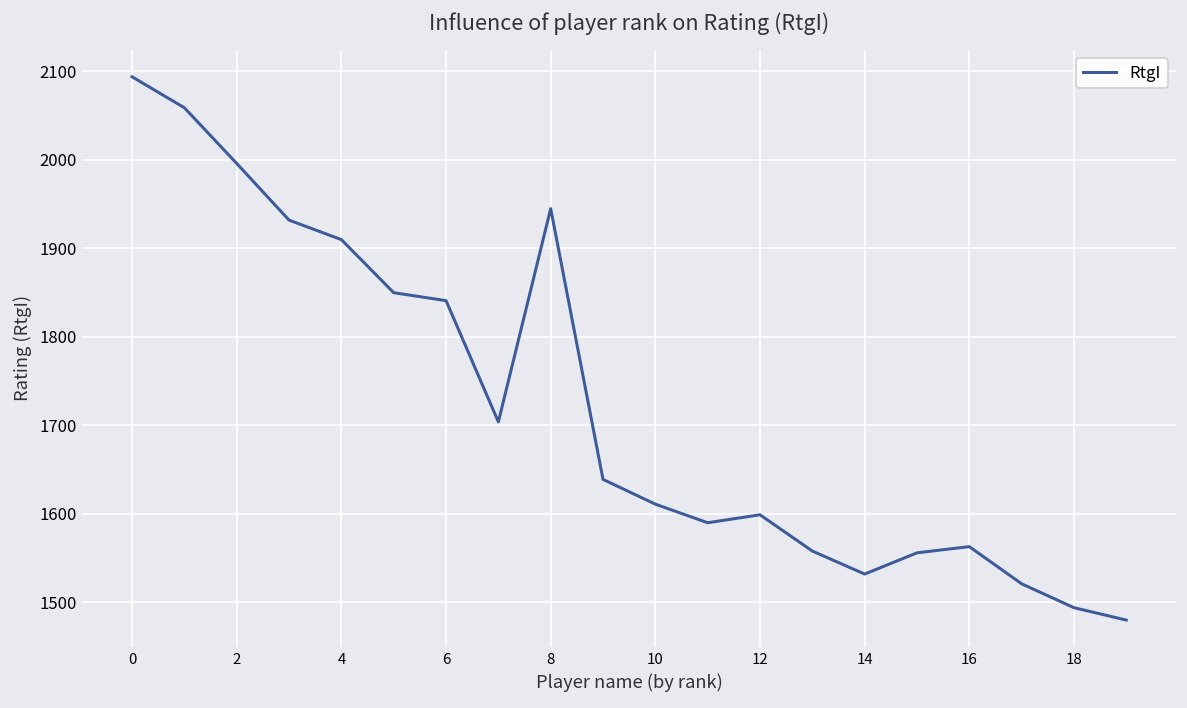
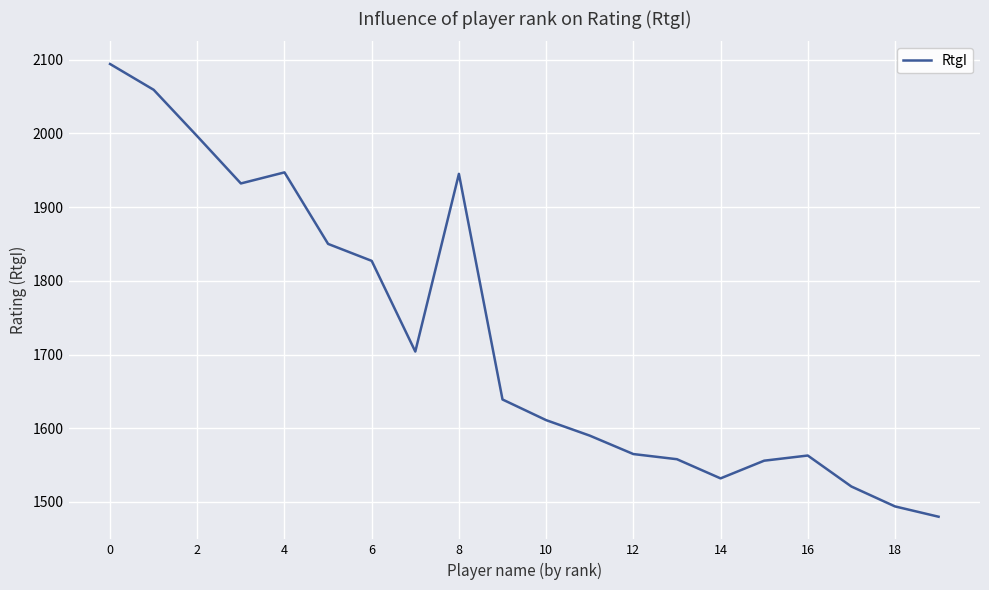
  {
    "0": 2090,
    "2": 2000,
-   "4": 1910,
-   "6": 1840,
+   "4": 1950,
+   "6": 1830,
    "8": 1950,
    "10": 1610,
-   "12": 1600,
+   "12": 1570,
    "14": 1530,
    "16": 1560,
    "18": 1490
  }
